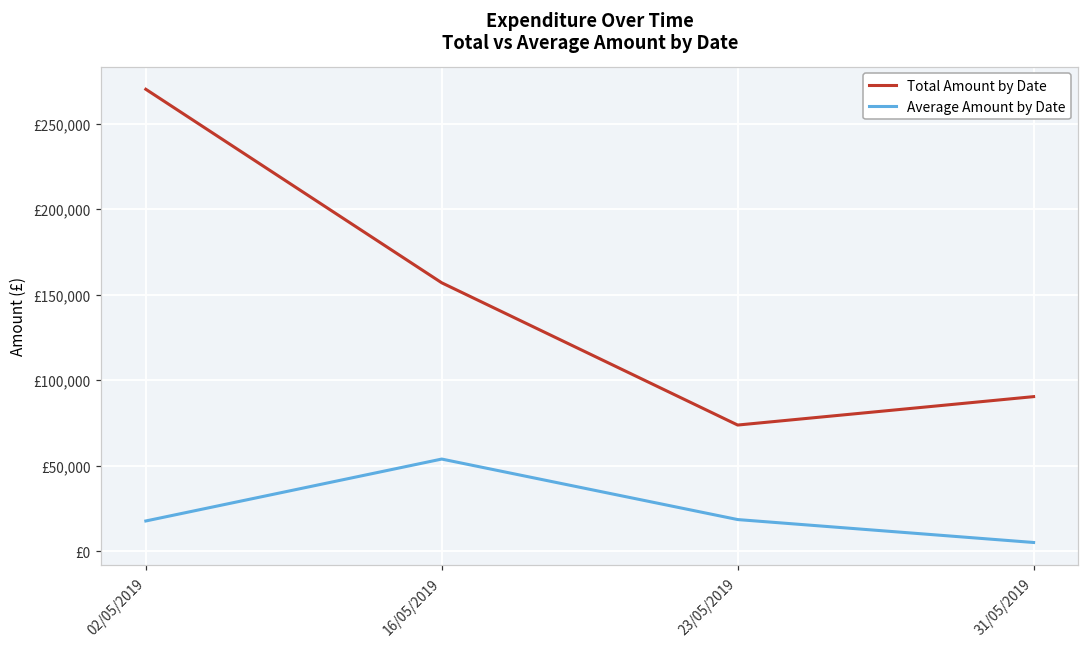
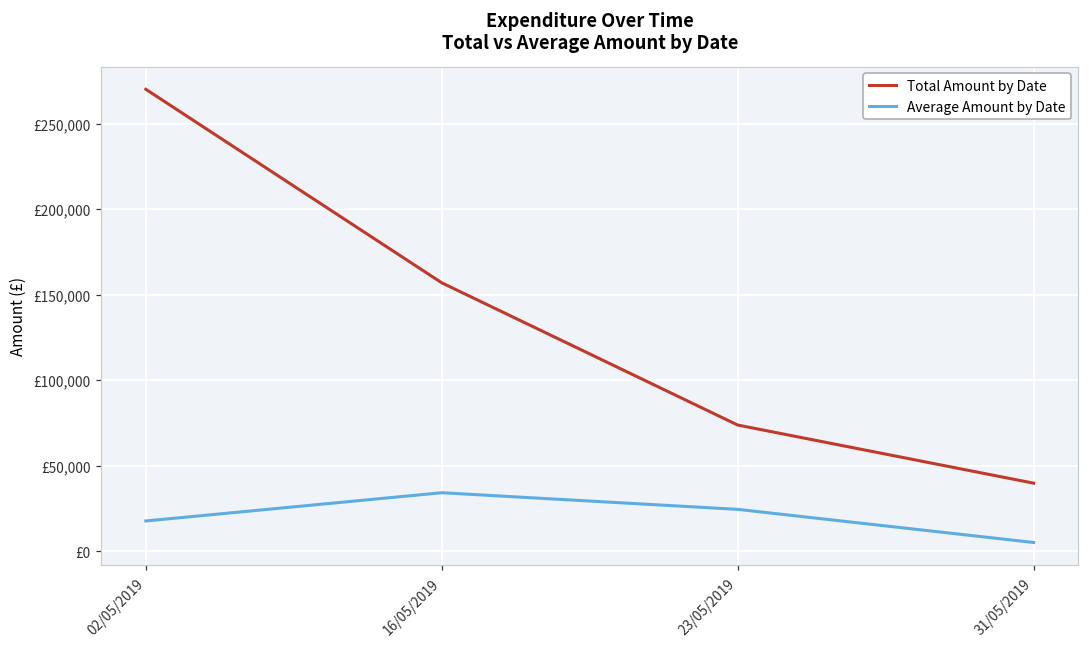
  {
    "Total Amount by Date": {
      "02/05/2019": "£270,000",
      "16/05/2019": "£157,000",
      "23/05/2019": "£74,000",
-     "31/05/2019": "£90,000"
+     "31/05/2019": "£40,000"
    },
    "Average Amount by Date": {
      "02/05/2019": "£18,000",
-     "16/05/2019": "£54,000",
-     "23/05/2019": "£18,000",
+     "16/05/2019": "£34,000",
+     "23/05/2019": "£24,000",
      "31/05/2019": "£5,000"
    }
  }
